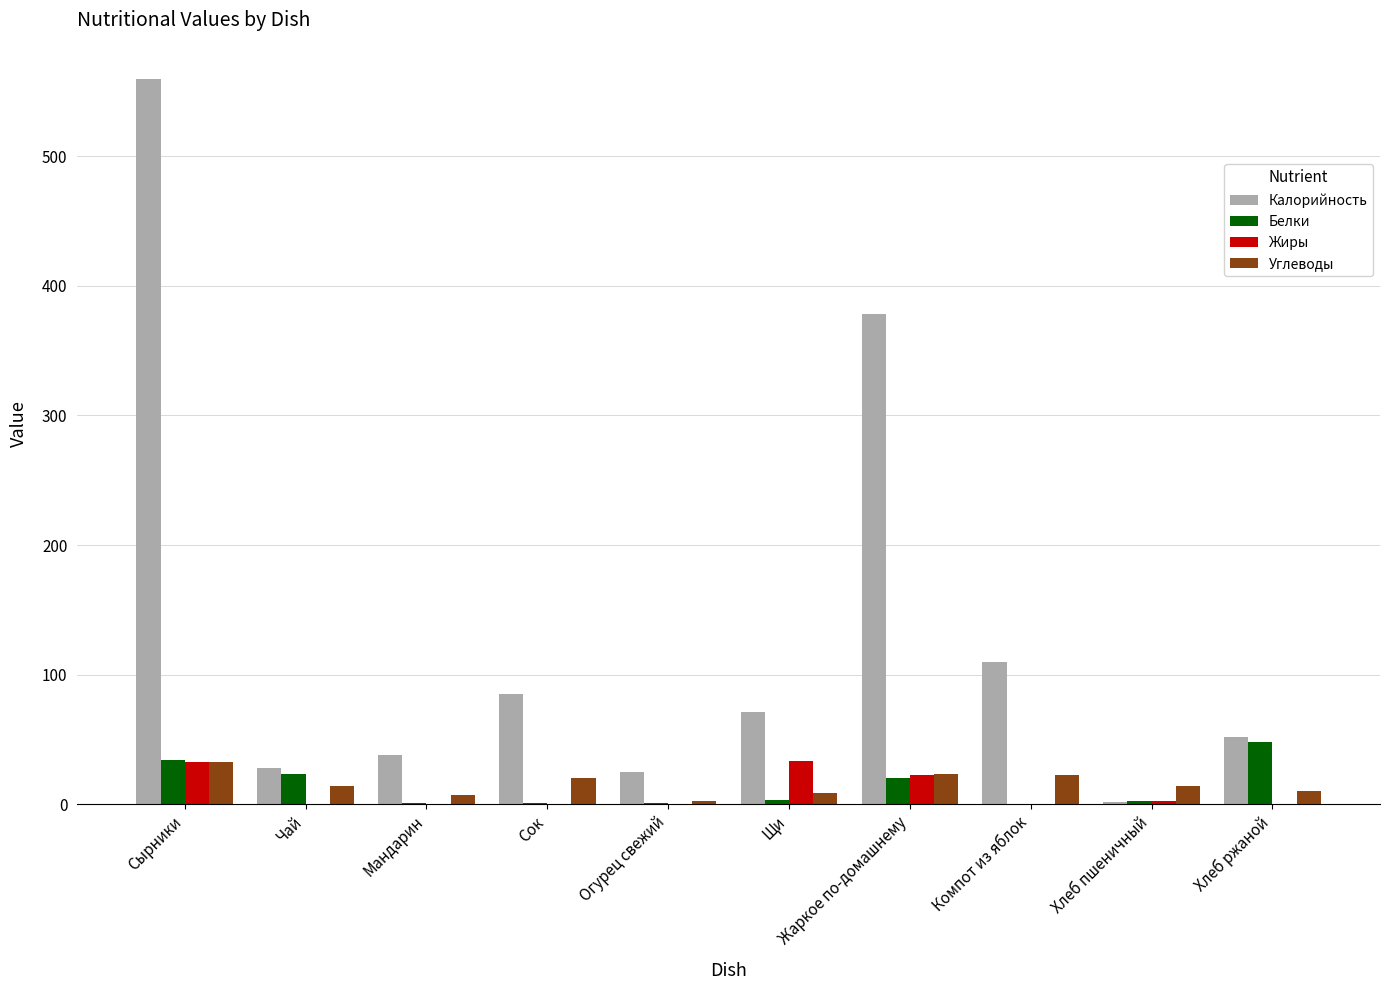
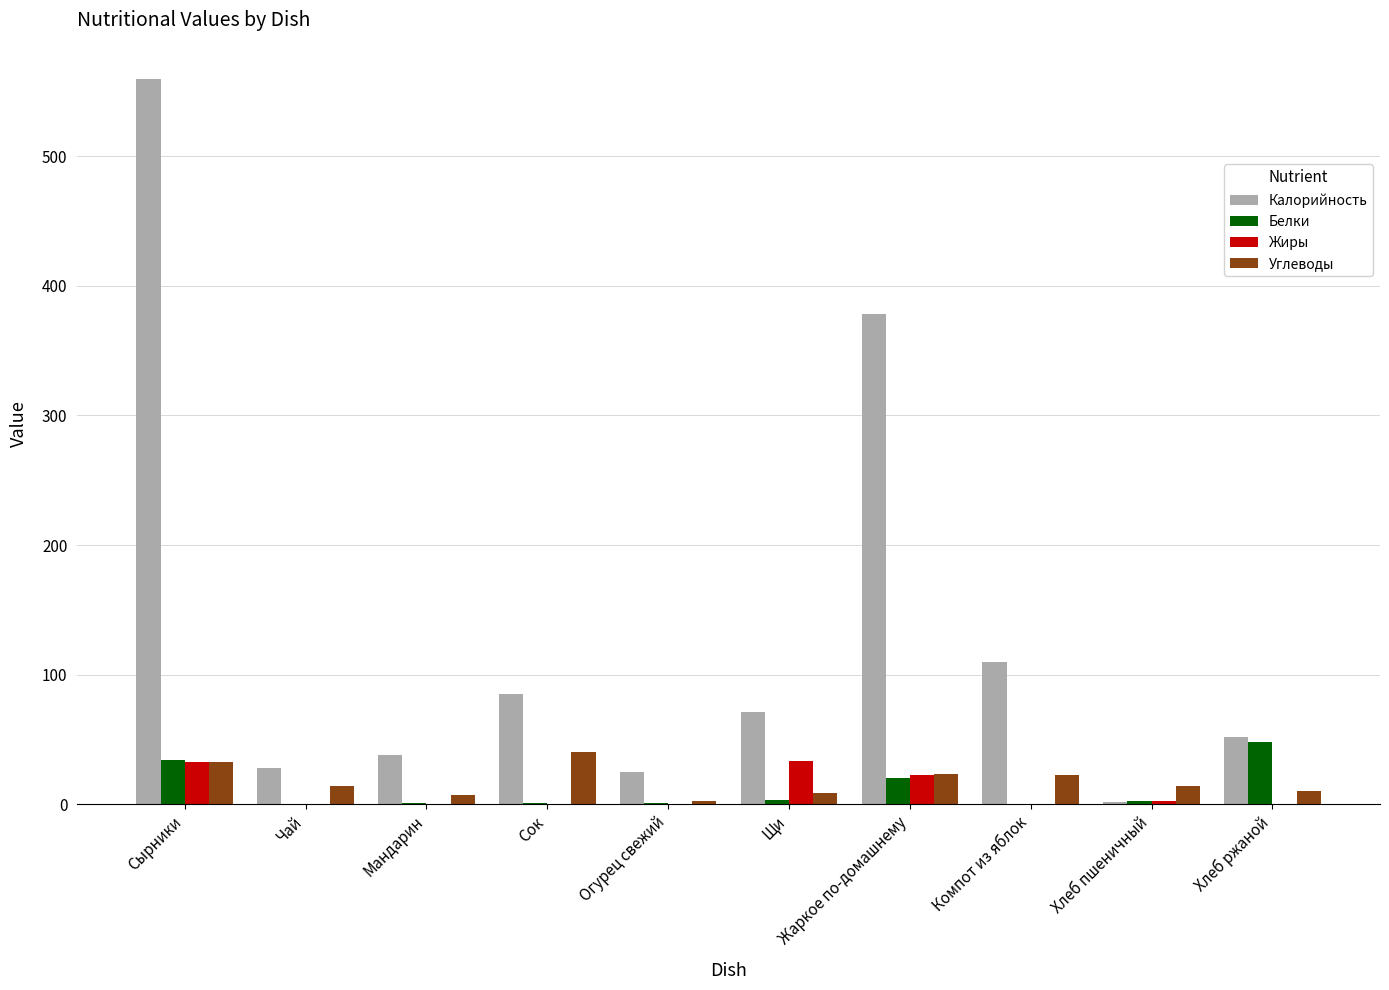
  {
    "Калорийность": {
      "Сырники": 559,
      "Чай": 28,
      "Мандарин": 38,
      "Сок": 85,
      "Огурец свежий": 25,
      "Щи": 71,
      "Жаркое по-домашнему": 378,
      "Компот из яблок": 110,
      "Хлеб пшеничный": 2,
      "Хлеб ржаной": 52
    },
    "Белки": {
      "Сырники": 34,
-     "Чай": 23,
+     "Чай": 0,
      "Щи": 3,
      "Жаркое по-домашнему": 20,
      "Хлеб пшеничный": 2,
      "Хлеб ржаной": 48
    },
    "Жиры": {
      "Сырники": 33,
      "Сок": 0,
      "Щи": 33,
      "Жаркое по-домашнему": 23,
      "Хлеб пшеничный": 3
    },
    "Углеводы": {
      "Сырники": 32,
      "Чай": 14,
      "Мандарин": 8,
-     "Сок": 20,
+     "Сок": 40,
      "Огурец свежий": 3,
      "Щи": 8,
      "Жаркое по-домашнему": 23,
      "Компот из яблок": 22,
      "Хлеб пшеничный": 14,
      "Хлеб ржаной": 10
    }
  }
